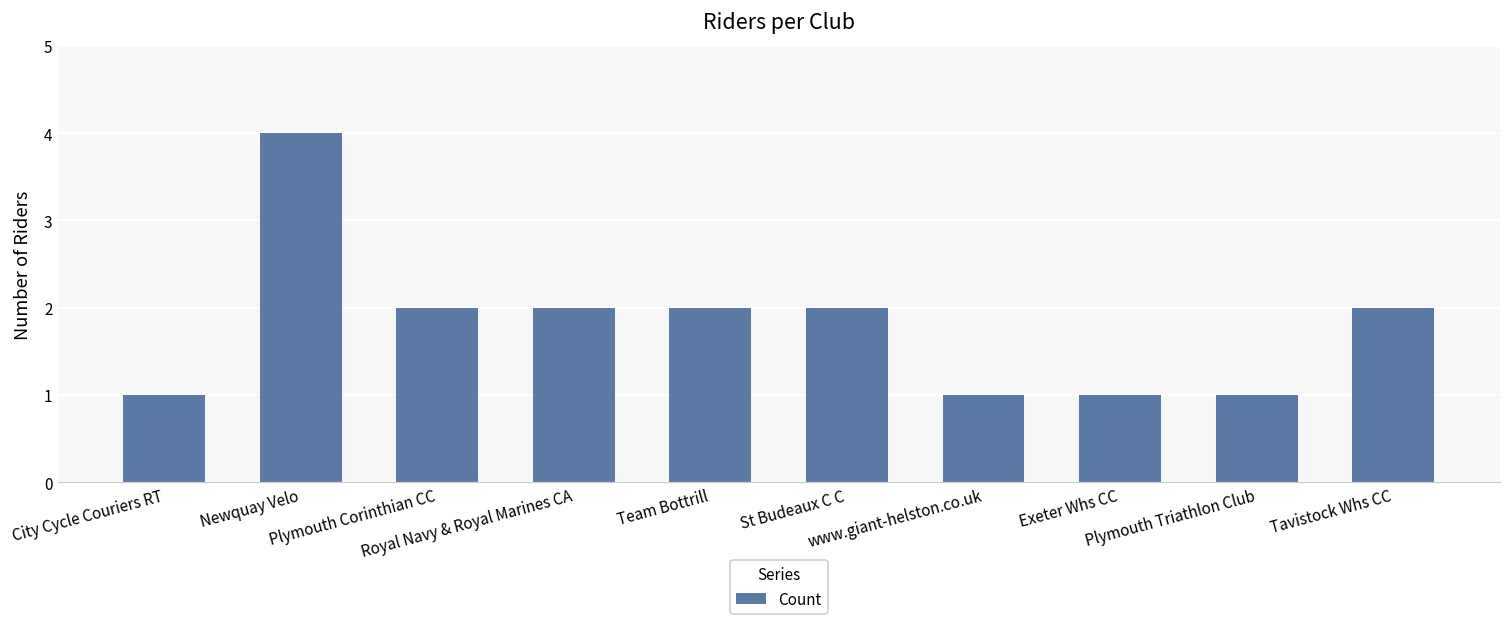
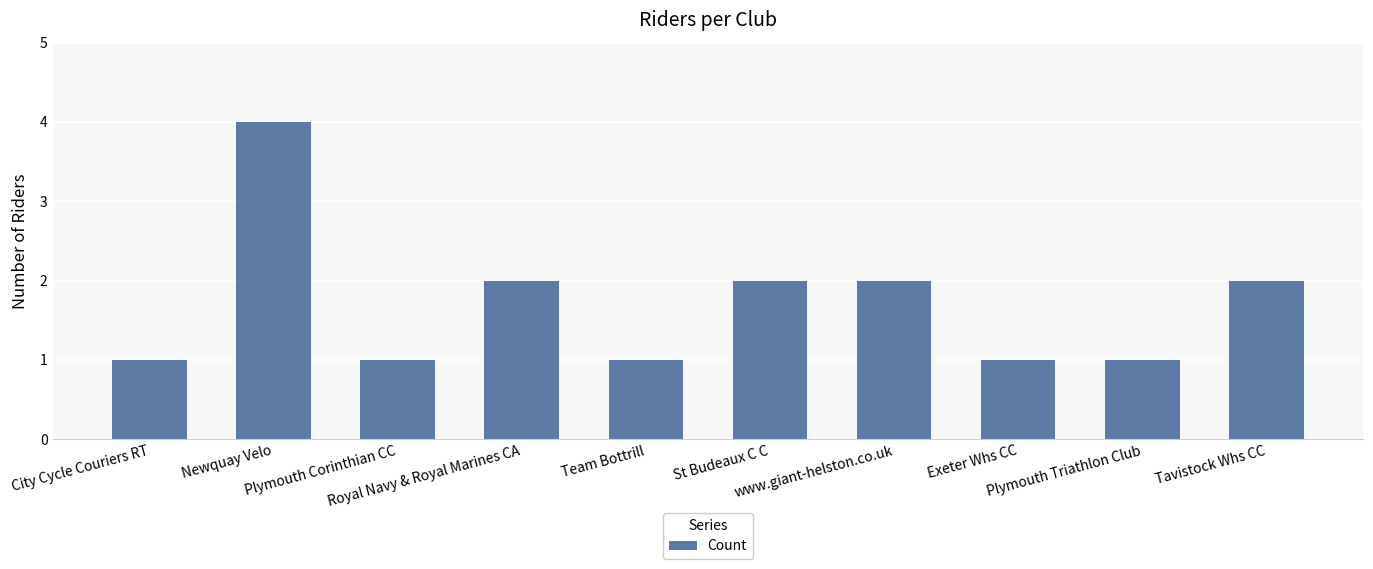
  {
    "City Cycle Couriers RT": 1,
    "Newquay Velo": 4,
-   "Plymouth Corinthian CC": 2,
+   "Plymouth Corinthian CC": 1,
    "Royal Navy & Royal Marines CA": 2,
-   "Team Bottrill": 2,
+   "Team Bottrill": 1,
    "St Budeaux C C": 2,
-   "www.giant-helston.co.uk": 1,
+   "www.giant-helston.co.uk": 2,
    "Exeter Whs CC": 1,
    "Plymouth Triathlon Club": 1,
    "Tavistock Whs CC": 2
  }
